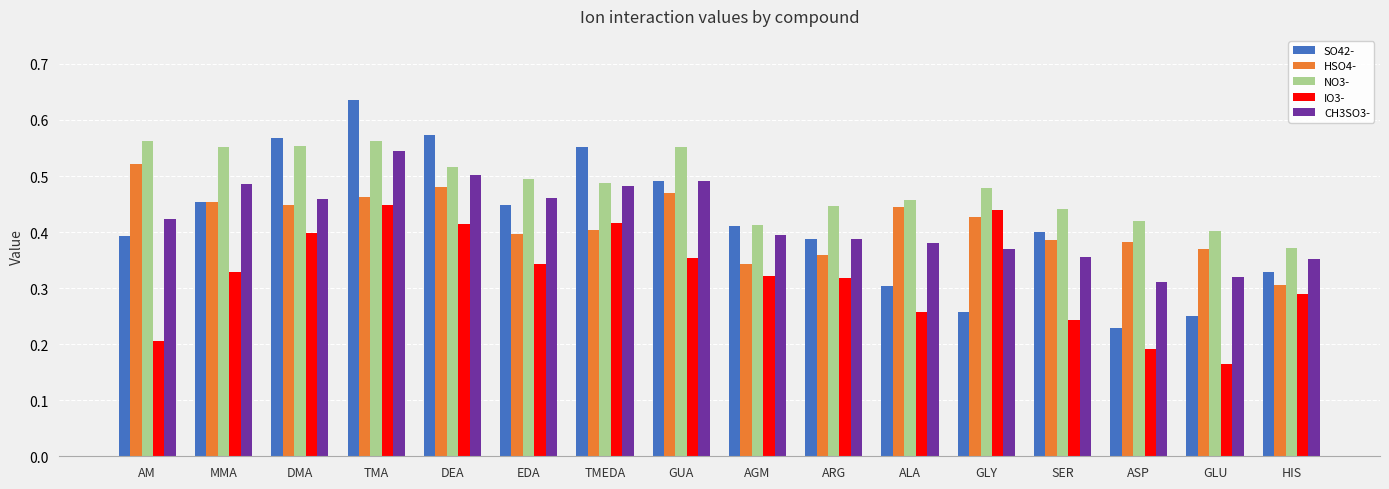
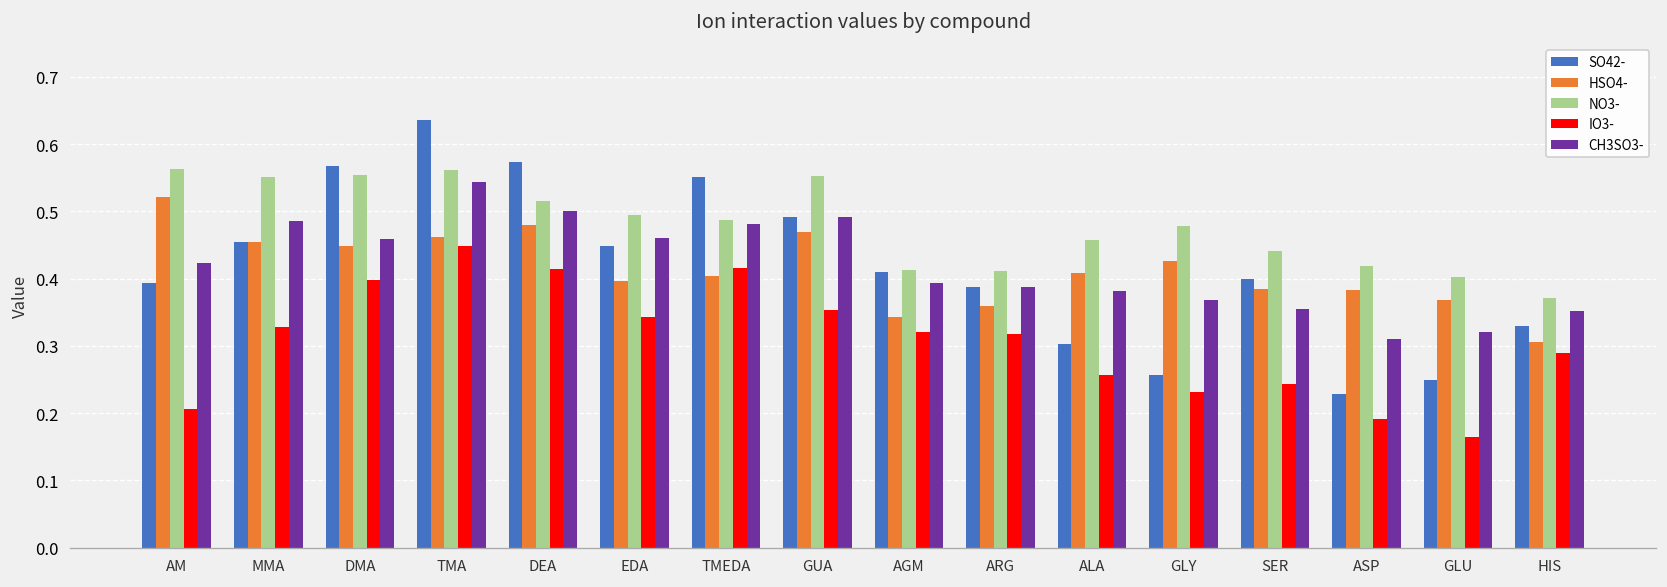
  {
    "SO42-": {
      "AM": 0.39,
      "MMA": 0.45,
      "DMA": 0.57,
      "TMA": 0.64,
      "DEA": 0.57,
      "EDA": 0.45,
      "TMEDA": 0.55,
      "GUA": 0.49,
      "AGM": 0.41,
      "ARG": 0.39,
      "ALA": 0.30,
      "GLY": 0.26,
      "SER": 0.40,
      "ASP": 0.23,
      "GLU": 0.25,
      "HIS": 0.33
    },
    "HSO4-": {
      "AM": 0.52,
      "MMA": 0.45,
      "DMA": 0.45,
      "TMA": 0.46,
      "DEA": 0.48,
      "EDA": 0.40,
      "TMEDA": 0.40,
      "GUA": 0.47,
      "AGM": 0.34,
      "ARG": 0.36,
-     "ALA": 0.45,
+     "ALA": 0.41,
      "GLY": 0.43,
      "SER": 0.39,
      "ASP": 0.38,
      "GLU": 0.37,
      "HIS": 0.31
    },
    "NO3-": {
      "AM": 0.56,
      "MMA": 0.55,
      "DMA": 0.55,
      "TMA": 0.56,
      "DEA": 0.52,
      "EDA": 0.49,
      "TMEDA": 0.49,
      "GUA": 0.55,
      "AGM": 0.41,
-     "ARG": 0.45,
+     "ARG": 0.41,
      "ALA": 0.46,
      "GLY": 0.48,
      "SER": 0.44,
      "ASP": 0.42,
      "GLU": 0.40,
      "HIS": 0.37
    },
    "IO3-": {
      "AM": 0.21,
      "MMA": 0.33,
      "DMA": 0.40,
      "TMA": 0.45,
      "DEA": 0.42,
      "EDA": 0.34,
      "TMEDA": 0.42,
      "GUA": 0.35,
      "AGM": 0.32,
      "ARG": 0.32,
      "ALA": 0.26,
-     "GLY": 0.44,
+     "GLY": 0.23,
      "SER": 0.24,
      "ASP": 0.19,
      "GLU": 0.16,
      "HIS": 0.29
    },
    "CH3SO3-": {
      "AM": 0.42,
      "MMA": 0.49,
      "DMA": 0.46,
      "TMA": 0.54,
      "DEA": 0.50,
      "EDA": 0.46,
      "TMEDA": 0.48,
      "GUA": 0.49,
      "AGM": 0.39,
      "ARG": 0.39,
      "ALA": 0.38,
      "GLY": 0.37,
      "SER": 0.36,
      "ASP": 0.31,
      "GLU": 0.32,
      "HIS": 0.35
    }
  }
